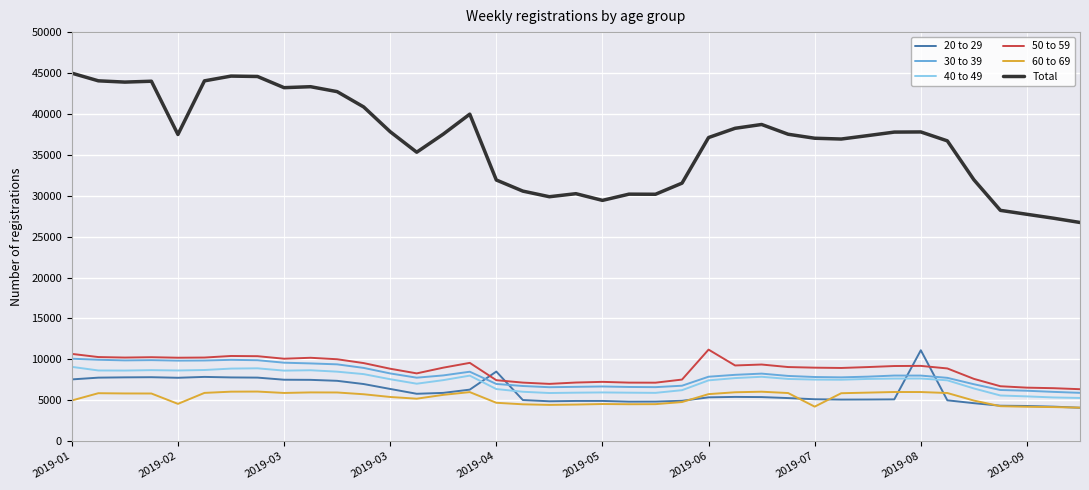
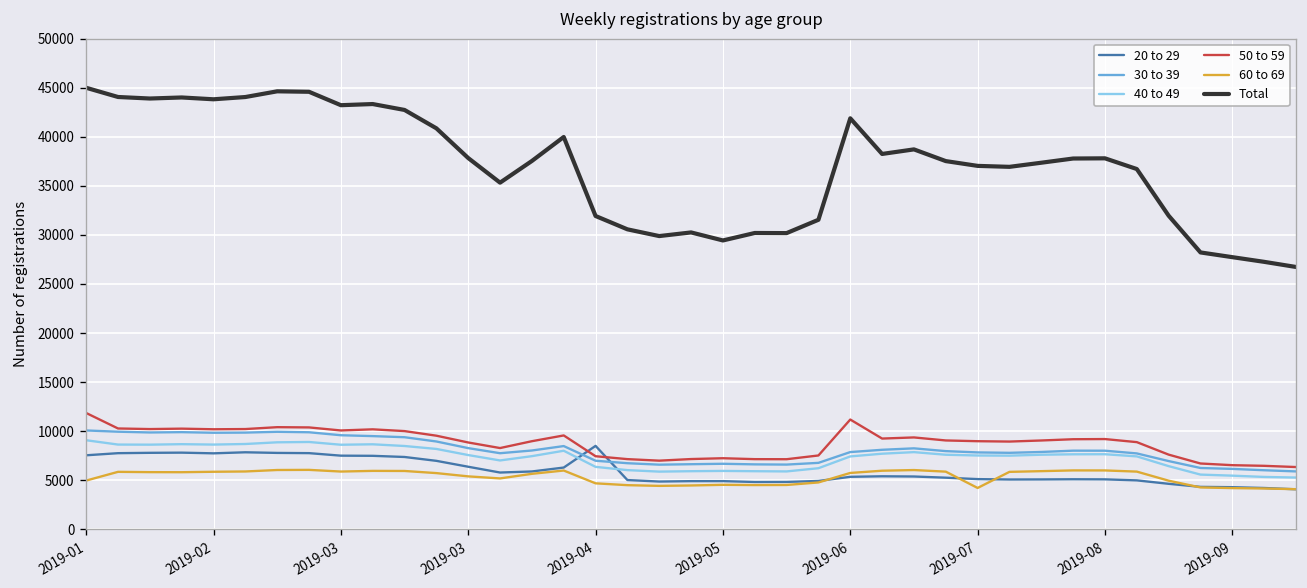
  {
    "20 to 29": {
      "2019-01": 8000,
      "2019-02": 8000,
      "2019-04": 9000,
      "2019-05": 5000,
      "2019-06": 5000,
      "2019-07": 5000,
-     "2019-08": 11000
+     "2019-08": 5000
    },
    "50 to 59": {
-     "2019-01": 11000,
+     "2019-01": 12000,
      "2019-02": 10000,
      "2019-04": 7000,
      "2019-05": 7000,
      "2019-06": 11000,
      "2019-07": 9000,
      "2019-08": 9000,
      "2019-09": 7000
    },
    "60 to 69": {
      "2019-01": 5000,
-     "2019-02": 5000,
+     "2019-02": 6000,
      "2019-04": 5000,
      "2019-05": 5000,
      "2019-06": 6000,
      "2019-07": 4000,
      "2019-08": 6000
    },
    "Total": {
      "2019-01": 45000,
-     "2019-02": 37000,
+     "2019-02": 44000,
      "2019-04": 32000,
      "2019-05": 29000,
-     "2019-06": 37000,
+     "2019-06": 42000,
      "2019-07": 37000,
      "2019-08": 38000,
      "2019-09": 28000
    }
  }
